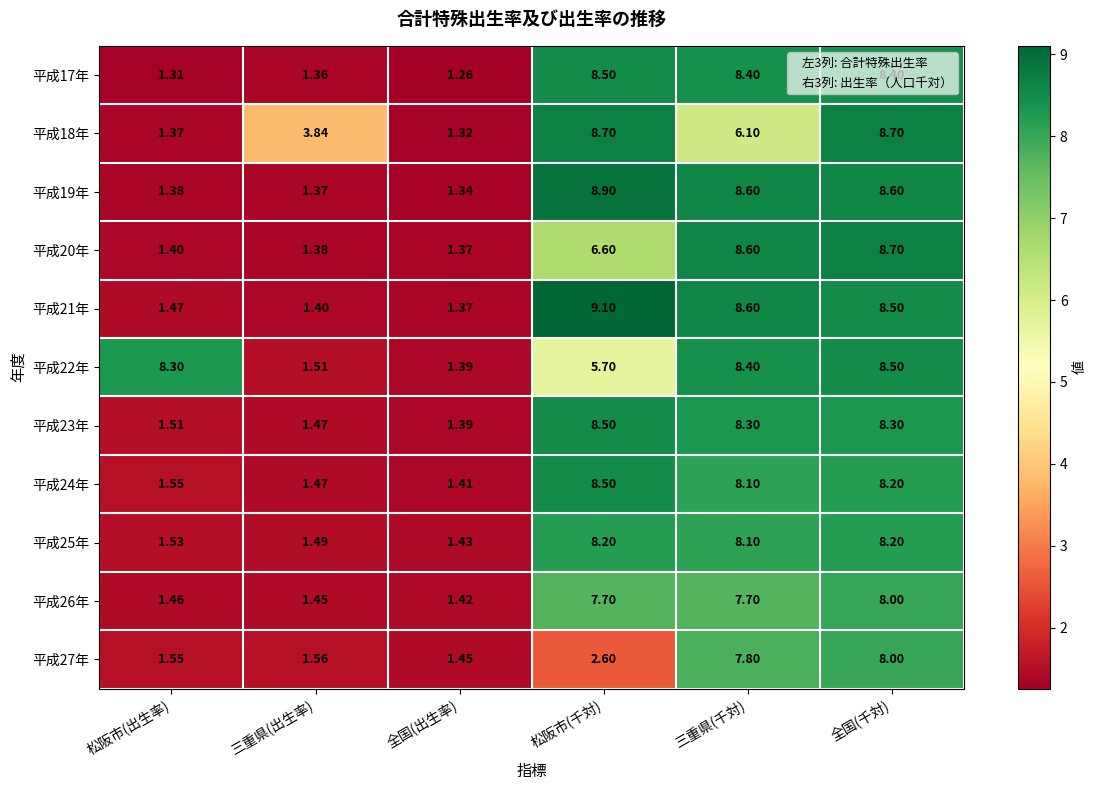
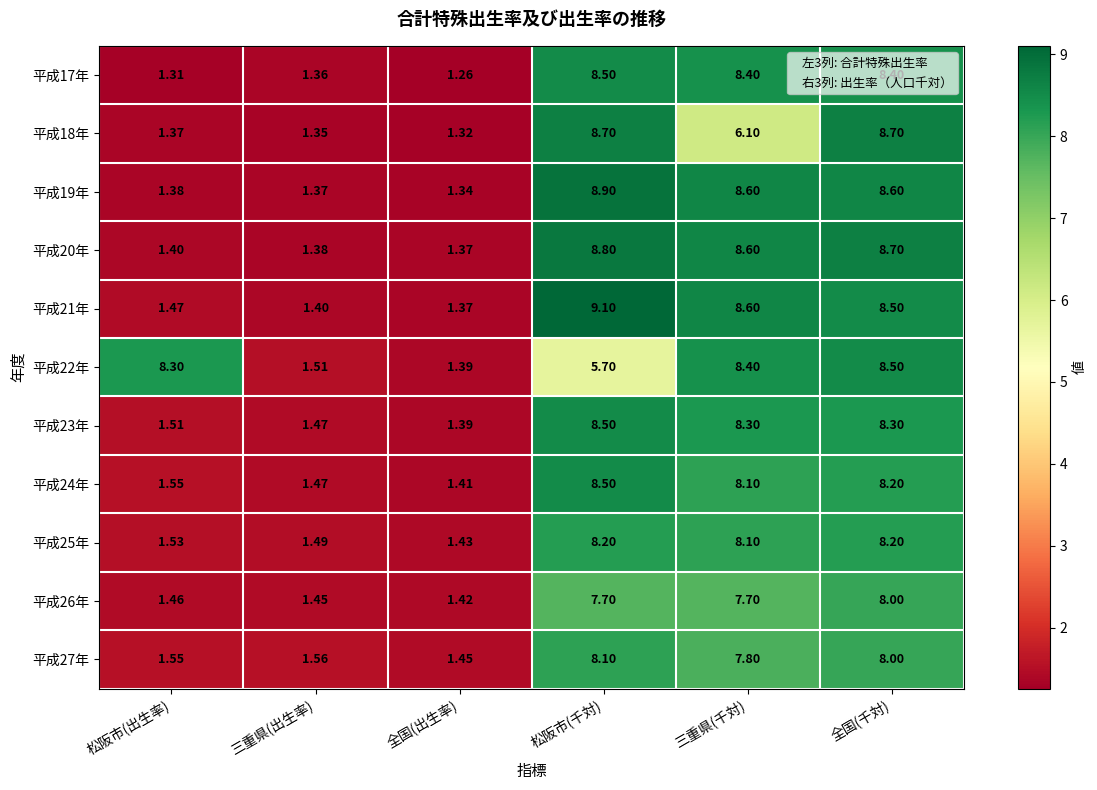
  {
    "平成17年": {
      "松阪市(出生率)": 1.31,
      "三重県(出生率)": 1.36,
      "全国(出生率)": 1.26,
      "松阪市(千対)": 8.50,
      "三重県(千対)": 8.40
    },
    "平成18年": {
      "松阪市(出生率)": 1.37,
-     "三重県(出生率)": 3.84,
+     "三重県(出生率)": 1.35,
      "全国(出生率)": 1.32,
      "松阪市(千対)": 8.70,
      "三重県(千対)": 6.10,
      "全国(千対)": 8.70
    },
    "平成19年": {
      "松阪市(出生率)": 1.38,
      "三重県(出生率)": 1.37,
      "全国(出生率)": 1.34,
      "松阪市(千対)": 8.90,
      "三重県(千対)": 8.60,
      "全国(千対)": 8.60
    },
    "平成20年": {
      "松阪市(出生率)": 1.40,
      "三重県(出生率)": 1.38,
      "全国(出生率)": 1.37,
-     "松阪市(千対)": 6.60,
+     "松阪市(千対)": 8.80,
      "三重県(千対)": 8.60,
      "全国(千対)": 8.70
    },
    "平成21年": {
      "松阪市(出生率)": 1.47,
      "三重県(出生率)": 1.40,
      "全国(出生率)": 1.37,
      "松阪市(千対)": 9.10,
      "三重県(千対)": 8.60,
      "全国(千対)": 8.50
    },
    "平成22年": {
      "松阪市(出生率)": 8.30,
      "三重県(出生率)": 1.51,
      "全国(出生率)": 1.39,
      "松阪市(千対)": 5.70,
      "三重県(千対)": 8.40,
      "全国(千対)": 8.50
    },
    "平成23年": {
      "松阪市(出生率)": 1.51,
      "三重県(出生率)": 1.47,
      "全国(出生率)": 1.39,
      "松阪市(千対)": 8.50,
      "三重県(千対)": 8.30,
      "全国(千対)": 8.30
    },
    "平成24年": {
      "松阪市(出生率)": 1.55,
      "三重県(出生率)": 1.47,
      "全国(出生率)": 1.41,
      "松阪市(千対)": 8.50,
      "三重県(千対)": 8.10,
      "全国(千対)": 8.20
    },
    "平成25年": {
      "松阪市(出生率)": 1.53,
      "三重県(出生率)": 1.49,
      "全国(出生率)": 1.43,
      "松阪市(千対)": 8.20,
      "三重県(千対)": 8.10,
      "全国(千対)": 8.20
    },
    "平成26年": {
      "松阪市(出生率)": 1.46,
      "三重県(出生率)": 1.45,
      "全国(出生率)": 1.42,
      "松阪市(千対)": 7.70,
      "三重県(千対)": 7.70,
      "全国(千対)": 8.00
    },
    "平成27年": {
      "松阪市(出生率)": 1.55,
      "三重県(出生率)": 1.56,
      "全国(出生率)": 1.45,
-     "松阪市(千対)": 2.60,
+     "松阪市(千対)": 8.10,
      "三重県(千対)": 7.80,
      "全国(千対)": 8.00
    }
  }
